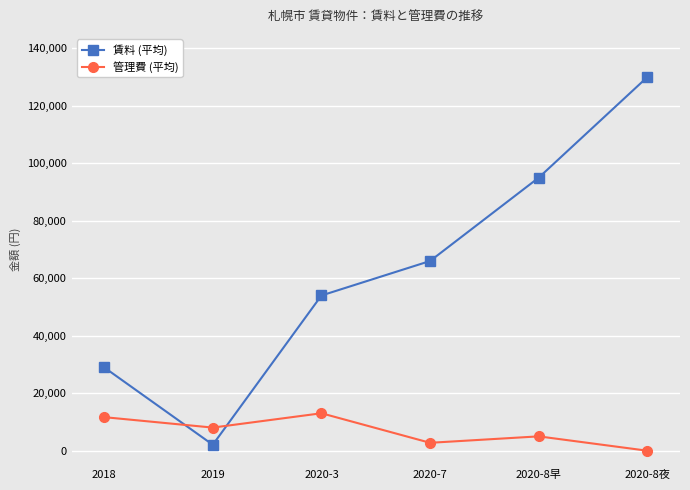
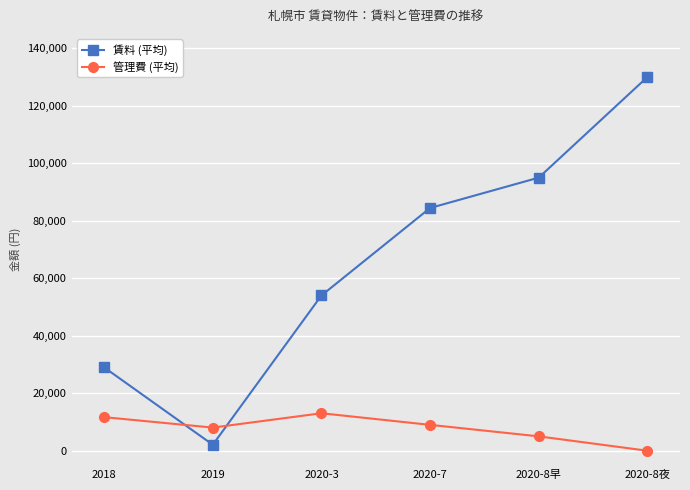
  {
    "賃料 (平均)": {
      "2018": "29,000",
      "2019": "2,000",
      "2020-3": "54,000",
-     "2020-7": "66,000",
+     "2020-7": "84,000",
      "2020-8早": "95,000",
      "2020-8夜": "130,000"
    },
    "管理費 (平均)": {
      "2018": "12,000",
      "2019": "8,000",
      "2020-3": "13,000",
-     "2020-7": "3,000",
+     "2020-7": "9,000",
      "2020-8早": "5,000",
      "2020-8夜": "0"
    }
  }
